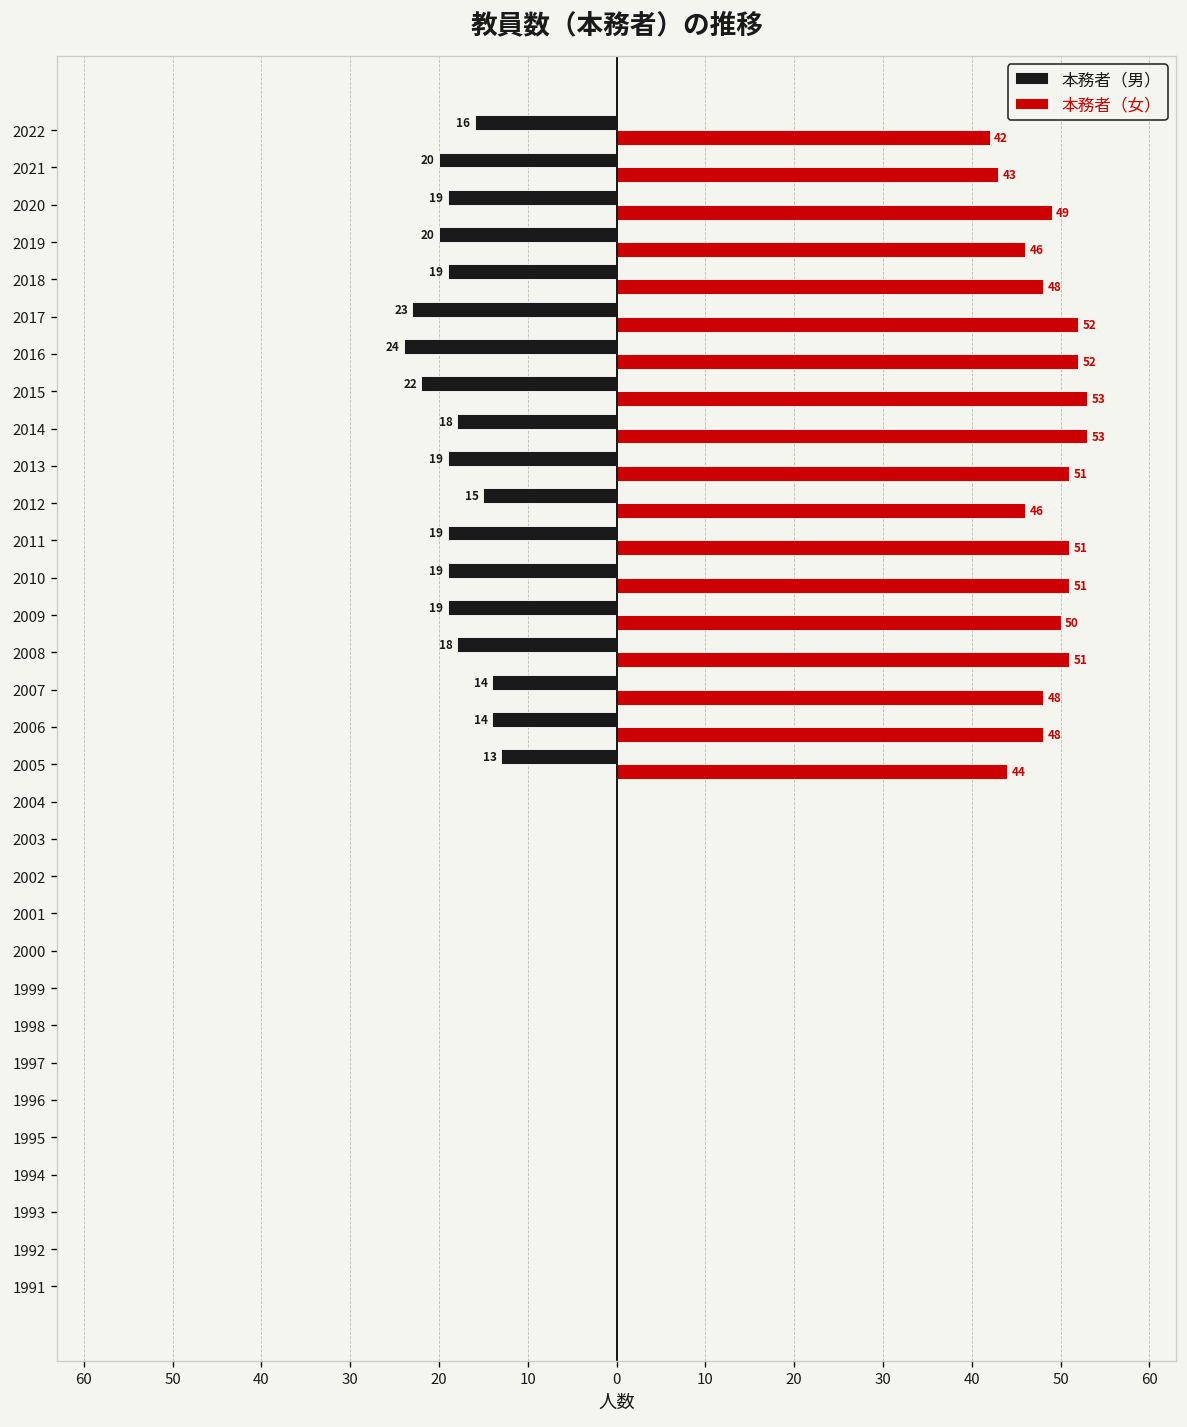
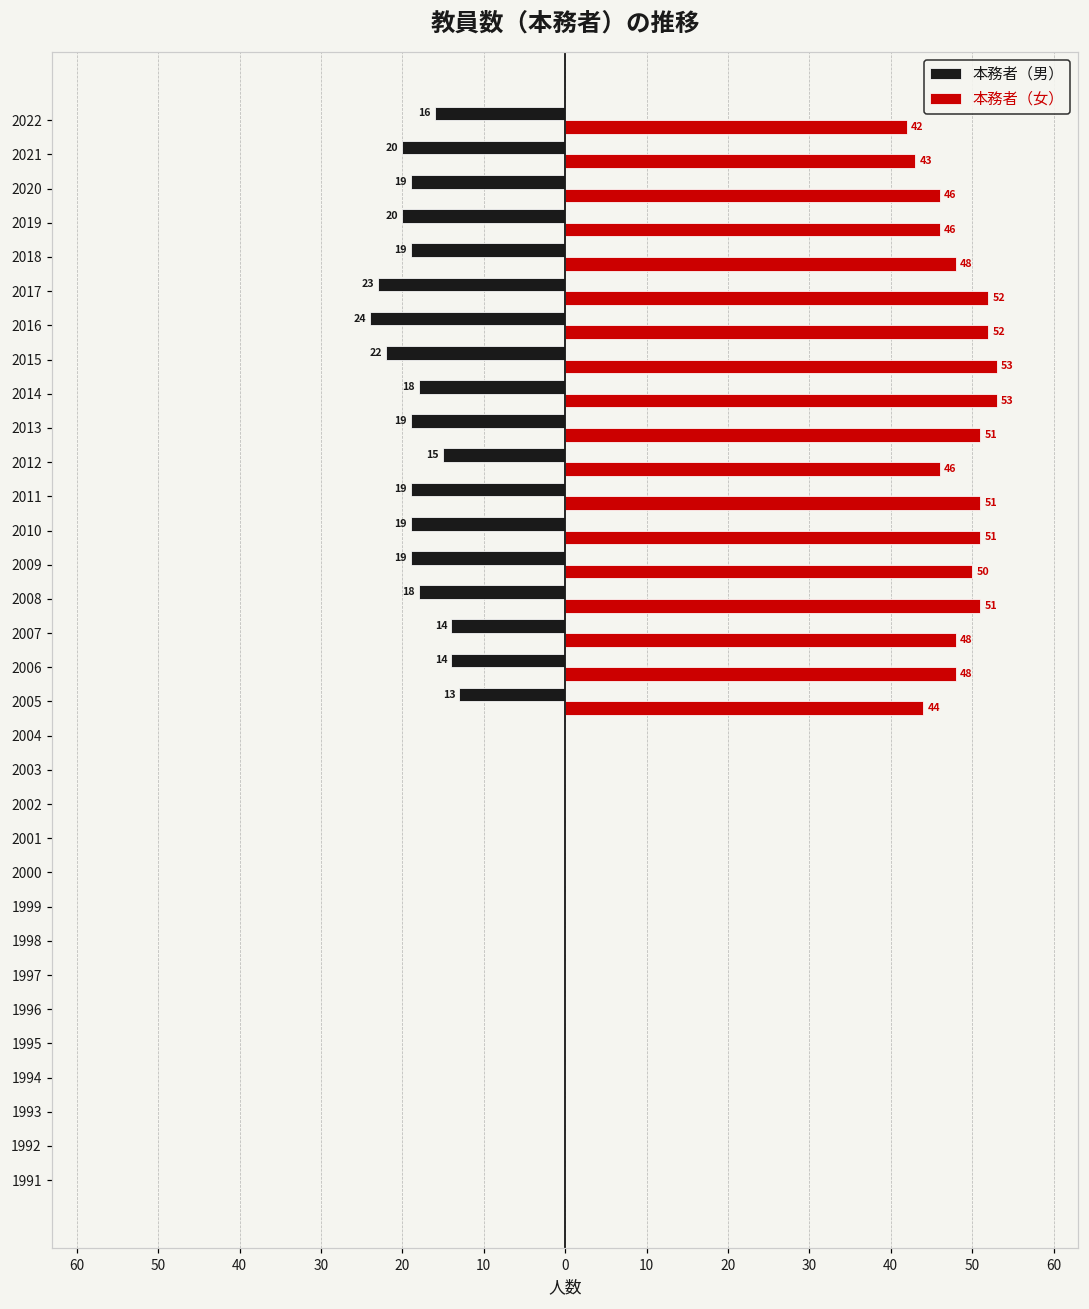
  {
    "本務者（女）": {
      "2022": 42,
      "2021": 43,
-     "2020": 49,
+     "2020": 46,
      "2019": 46,
      "2018": 48,
      "2017": 52,
      "2016": 52,
      "2015": 53,
      "2014": 53,
      "2013": 51,
      "2012": 46,
      "2011": 51,
      "2010": 51,
      "2009": 50,
      "2008": 51,
      "2007": 48,
      "2006": 48,
      "2005": 44
    }
  }
